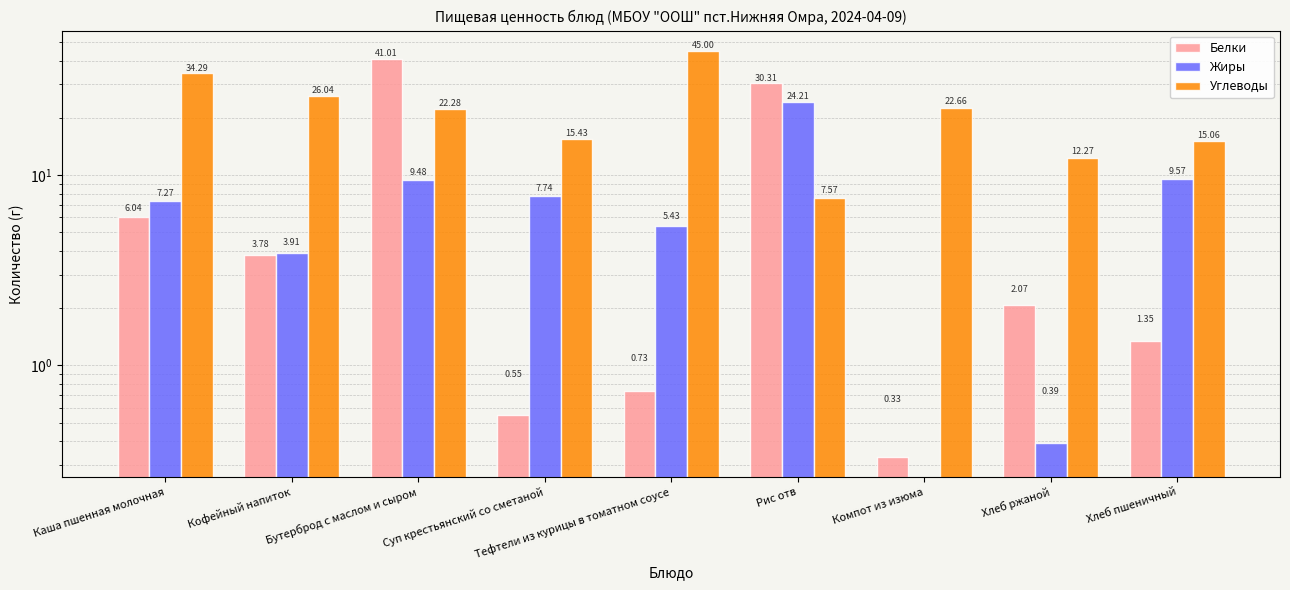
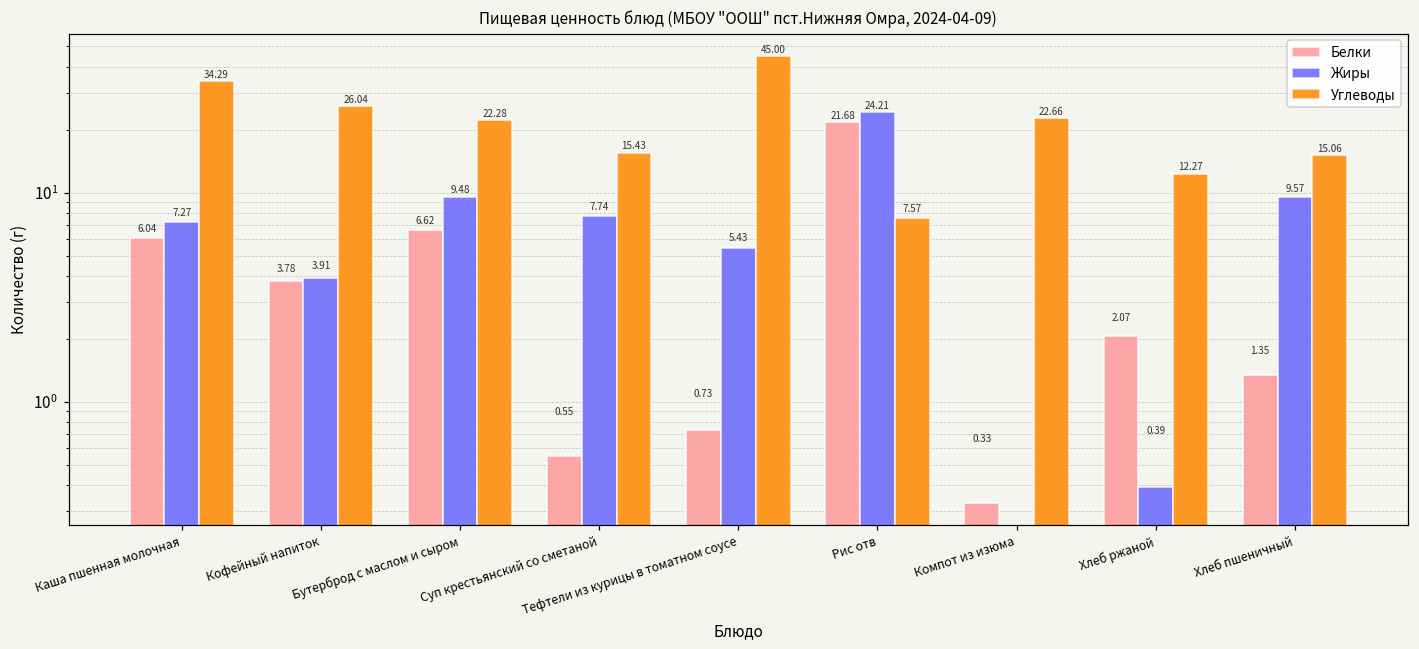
  {
    "Белки": {
      "Каша пшенная молочная": 6.04,
      "Кофейный напиток": 3.78,
-     "Бутерброд с маслом и сыром": 41.01,
-     "Рис отв": 30.31,
+     "Бутерброд с маслом и сыром": 6.62,
+     "Рис отв": 21.68,
      "Хлеб ржаной": 2.07,
      "Хлеб пшеничный": 1.35
    },
    "Жиры": {
      "Каша пшенная молочная": 7.27,
      "Кофейный напиток": 3.91,
      "Бутерброд с маслом и сыром": 9.48,
      "Суп крестьянский со сметаной": 7.74,
      "Тефтели из курицы в томатном соусе": 5.43,
      "Рис отв": 24.21,
      "Хлеб пшеничный": 9.57
    },
    "Углеводы": {
      "Каша пшенная молочная": 34.29,
      "Кофейный напиток": 26.04,
      "Бутерброд с маслом и сыром": 22.28,
      "Суп крестьянский со сметаной": 15.43,
      "Тефтели из курицы в томатном соусе": 45.00,
      "Рис отв": 7.57,
      "Компот из изюма": 22.66,
      "Хлеб ржаной": 12.27,
      "Хлеб пшеничный": 15.06
    }
  }
